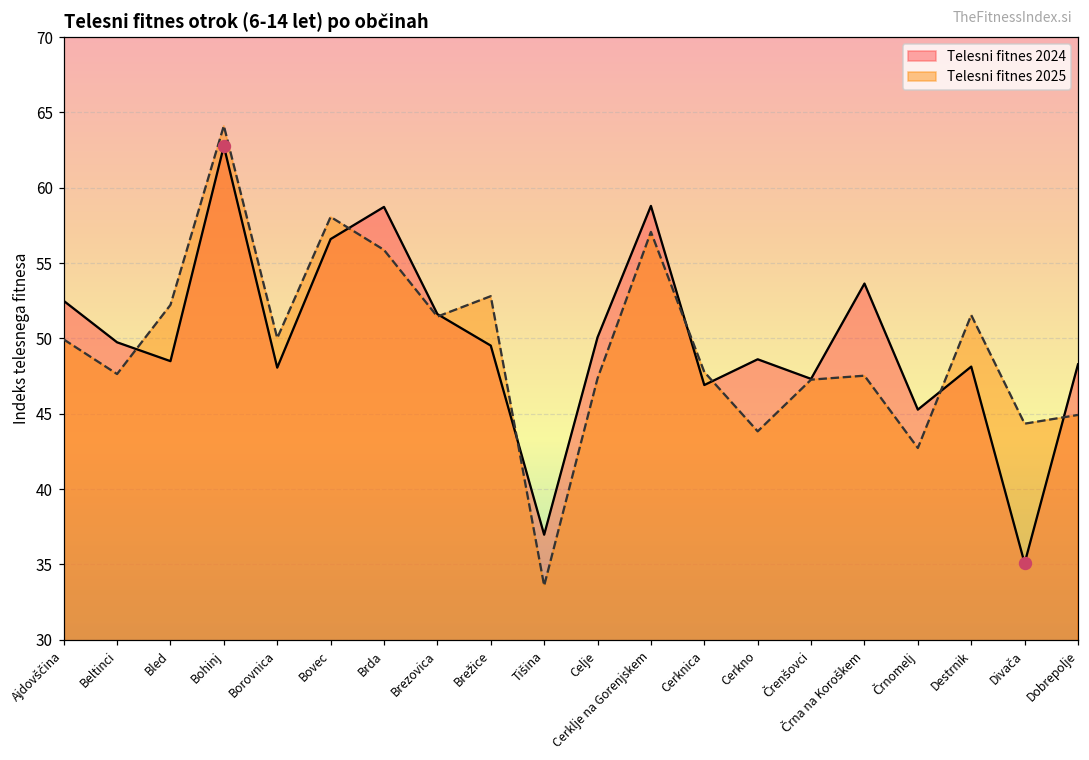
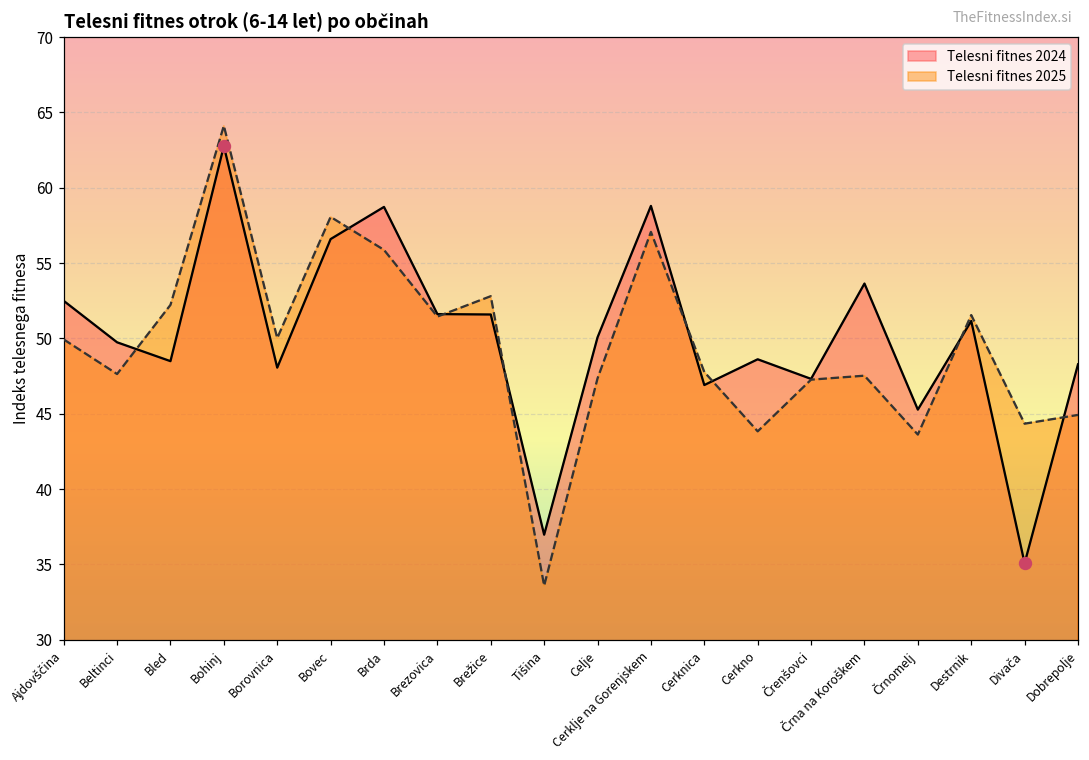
  {
    "Telesni fitnes 2024": {
      "Ajdovščina": 52.5,
      "Beltinci": 49.7,
      "Bled": 48.5,
      "Borovnica": 48.1,
      "Bovec": 56.6,
      "Brda": 58.7,
-     "Brežice": 49.5,
+     "Brežice": 51.6,
      "Tišina": 37.0,
      "Celje": 50.1,
      "Cerklje na Gorenjskem": 58.8,
      "Cerknica": 46.9,
      "Cerkno": 48.6,
      "Črna na Koroškem": 53.6,
      "Črnomelj": 45.3,
-     "Destrnik": 48.1,
+     "Destrnik": 51.2,
      "Dobrepolje": 48.3
    },
    "Telesni fitnes 2025": {
      "Ajdovščina": 49.9,
      "Beltinci": 47.6,
      "Bled": 52.2,
      "Bohinj": 64.1,
      "Borovnica": 50.0,
      "Bovec": 58.1,
      "Brda": 55.9,
      "Brežice": 52.8,
      "Tišina": 33.6,
      "Celje": 47.3,
      "Cerklje na Gorenjskem": 57.1,
      "Cerknica": 47.8,
      "Cerkno": 43.8,
      "Črna na Koroškem": 47.5,
-     "Črnomelj": 42.7,
+     "Črnomelj": 43.6,
      "Destrnik": 51.5,
      "Divača": 44.3,
      "Dobrepolje": 44.9
    }
  }
